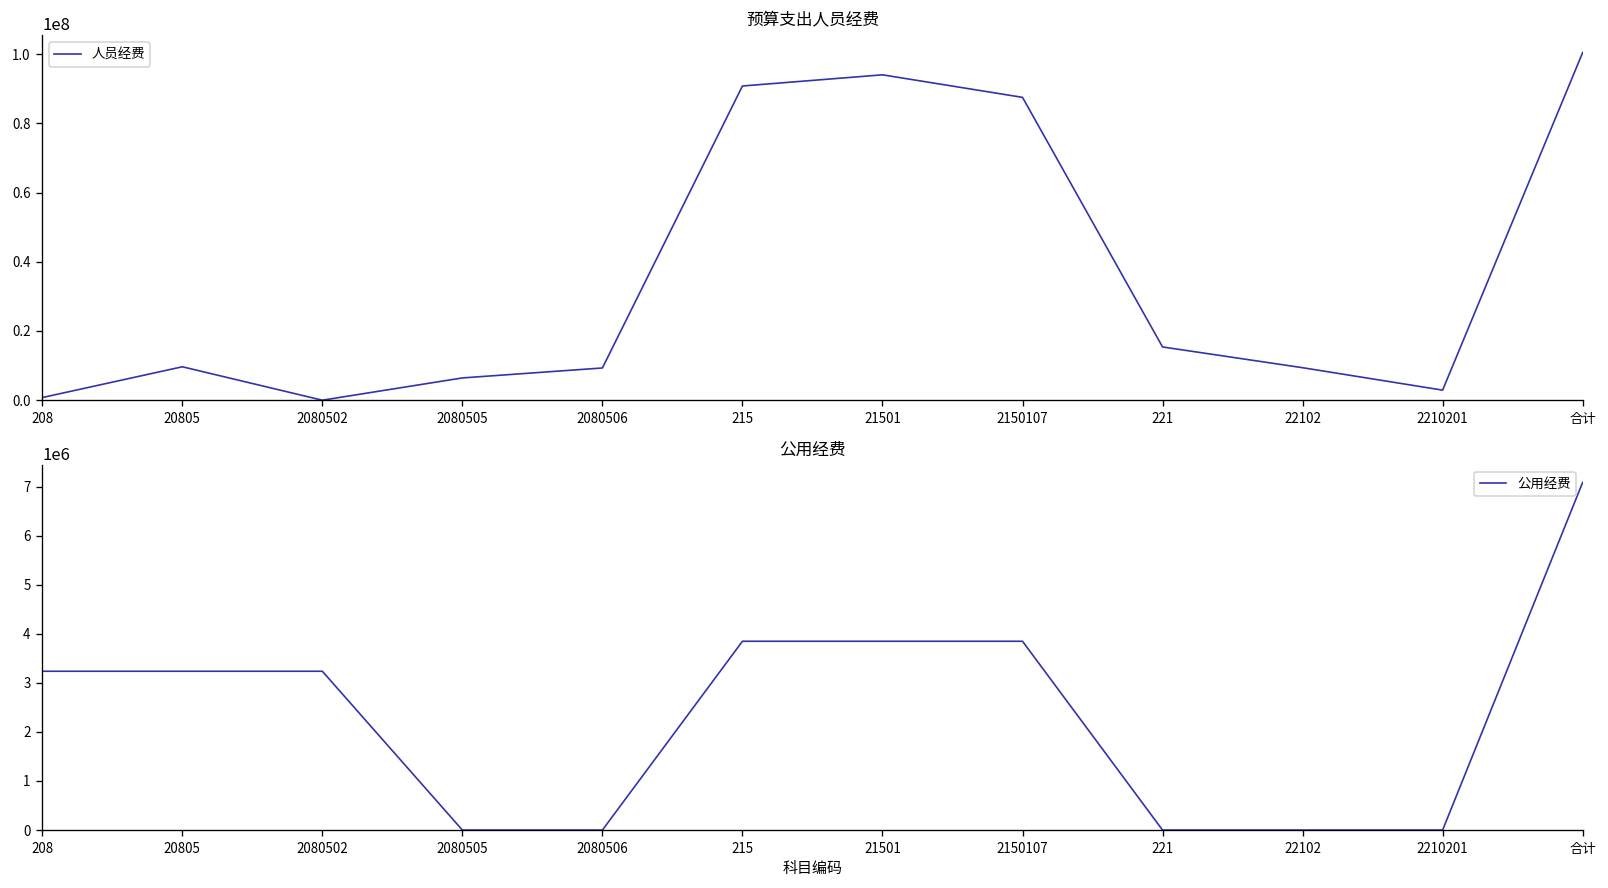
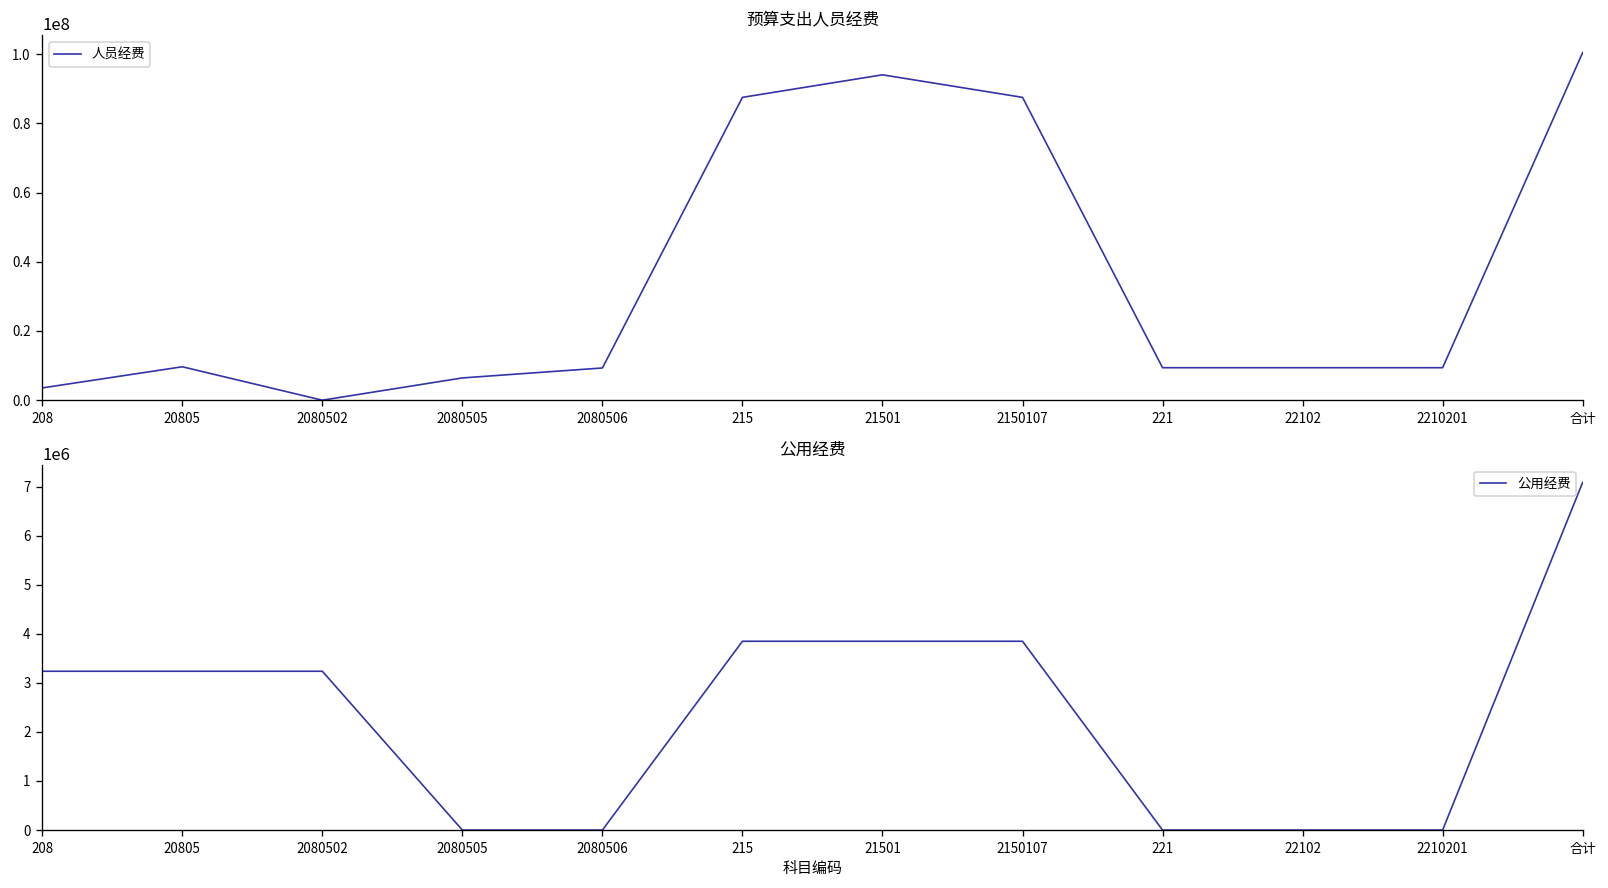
  {
    "预算支出人员经费": {
-     "208": 1000000,
+     "208": 4000000,
      "20805": 10000000,
      "2080502": 0,
      "2080505": 6000000,
      "2080506": 9000000,
-     "215": 91000000,
+     "215": 88000000,
      "21501": 94000000,
      "2150107": 88000000,
-     "221": 15000000,
+     "221": 9000000,
      "22102": 9000000,
-     "2210201": 3000000,
+     "2210201": 9000000,
      "合计": 100000000
    },
    "公用经费": {
      "208": 3200000,
      "20805": 3200000,
      "2080502": 3200000,
      "2080505": 0,
      "2080506": 0,
      "215": 3800000,
      "21501": 3800000,
      "2150107": 3800000,
      "221": 0,
      "22102": 0,
      "2210201": 0,
      "合计": 7100000
    }
  }
